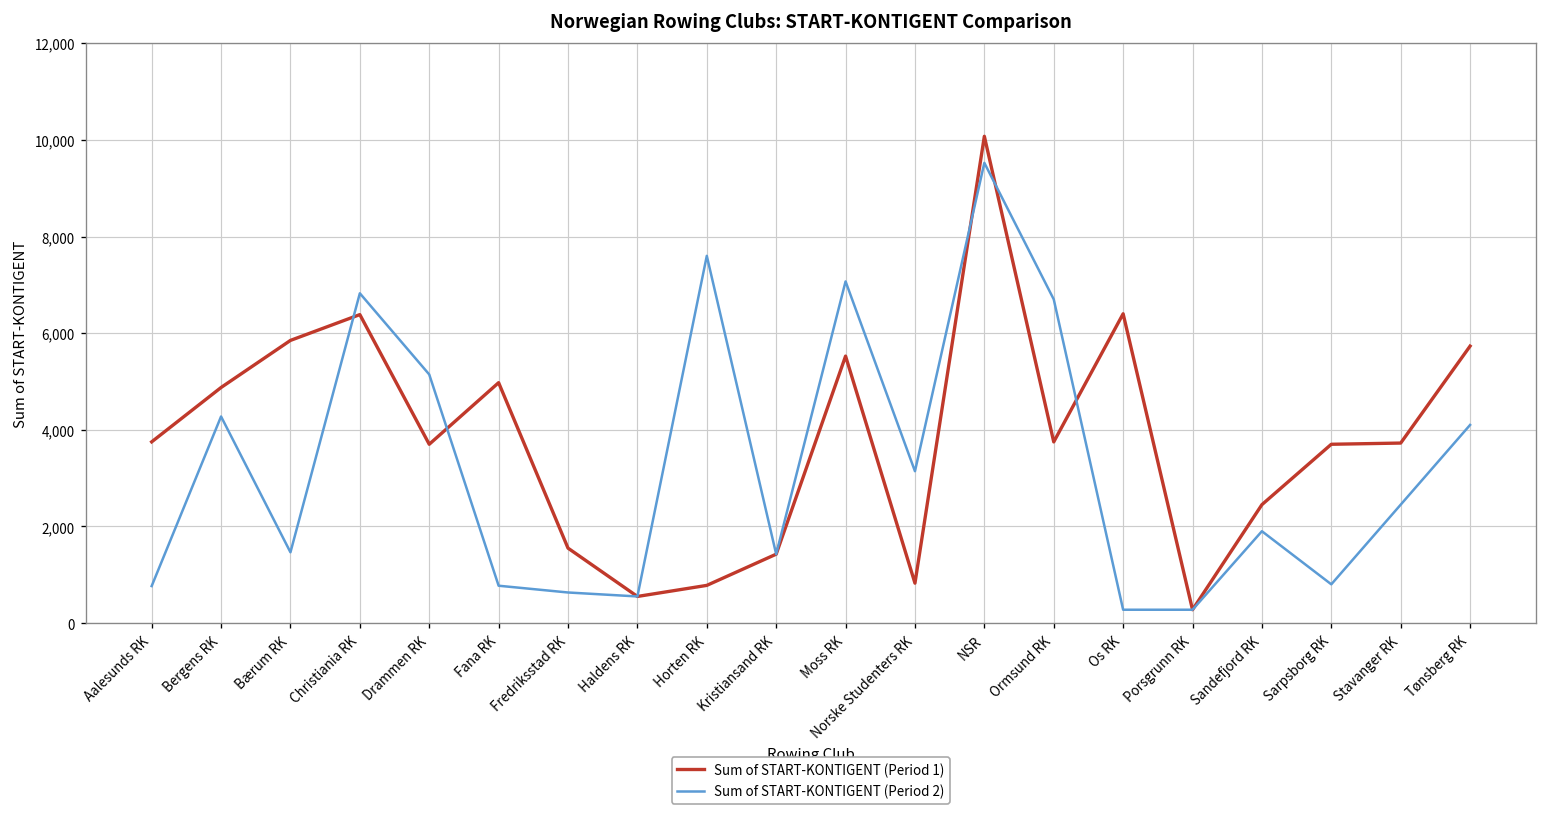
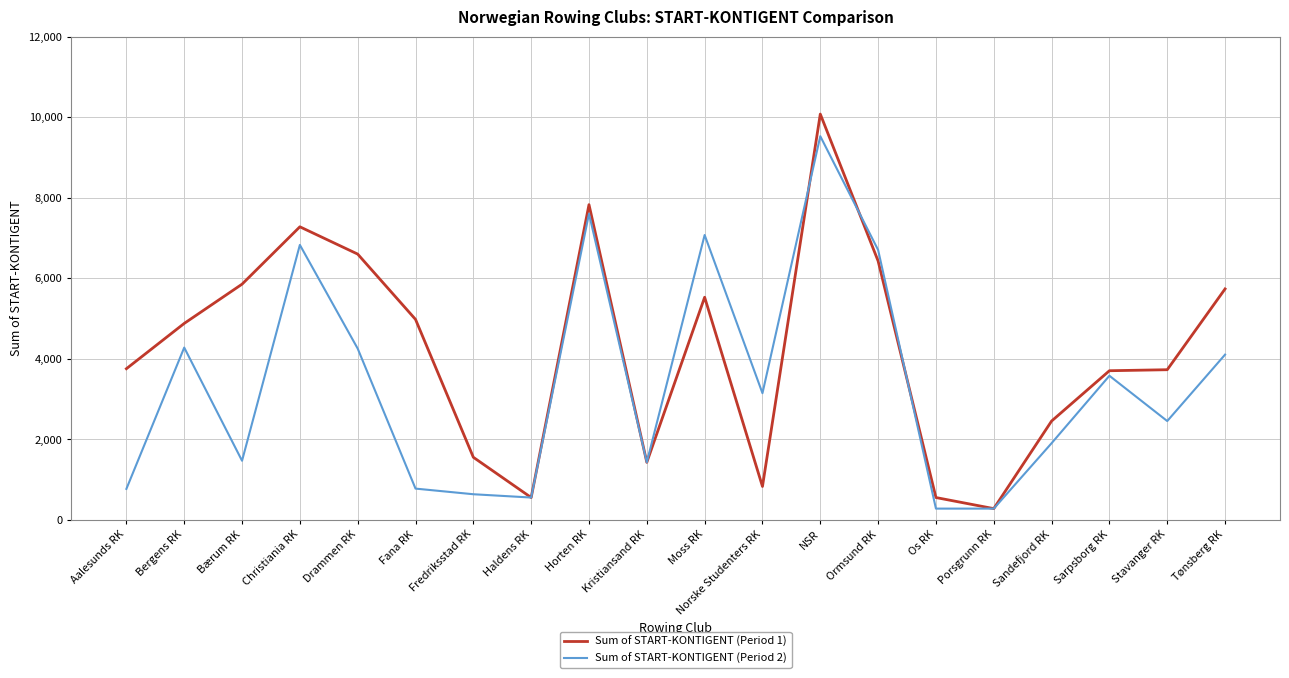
  {
    "Sum of START-KONTIGENT (Period 1)": {
      "Aalesunds RK": "3,800",
      "Bergens RK": "4,900",
      "Bærum RK": "5,900",
-     "Christiania RK": "6,400",
-     "Drammen RK": "3,700",
+     "Christiania RK": "7,300",
+     "Drammen RK": "6,600",
      "Fana RK": "5,000",
      "Fredriksstad RK": "1,600",
-     "Horten RK": "800",
+     "Horten RK": "7,800",
      "Moss RK": "5,500",
      "Norske Studenters RK": "800",
      "NSR": "10,100",
-     "Ormsund RK": "3,700",
-     "Os RK": "6,400",
+     "Ormsund RK": "6,400",
+     "Os RK": "600",
      "Sandefjord RK": "2,500",
      "Sarpsborg RK": "3,700",
      "Stavanger RK": "3,700",
      "Tønsberg RK": "5,700"
    },
    "Sum of START-KONTIGENT (Period 2)": {
      "Aalesunds RK": "800",
      "Bergens RK": "4,300",
      "Bærum RK": "1,500",
      "Christiania RK": "6,800",
-     "Drammen RK": "5,100",
+     "Drammen RK": "4,300",
      "Fana RK": "800",
      "Fredriksstad RK": "600",
      "Horten RK": "7,600",
      "Moss RK": "7,100",
      "Norske Studenters RK": "3,100",
      "NSR": "9,500",
      "Ormsund RK": "6,700",
      "Os RK": "300",
      "Sandefjord RK": "1,900",
-     "Sarpsborg RK": "800",
+     "Sarpsborg RK": "3,600",
      "Stavanger RK": "2,500",
      "Tønsberg RK": "4,100"
    }
  }
